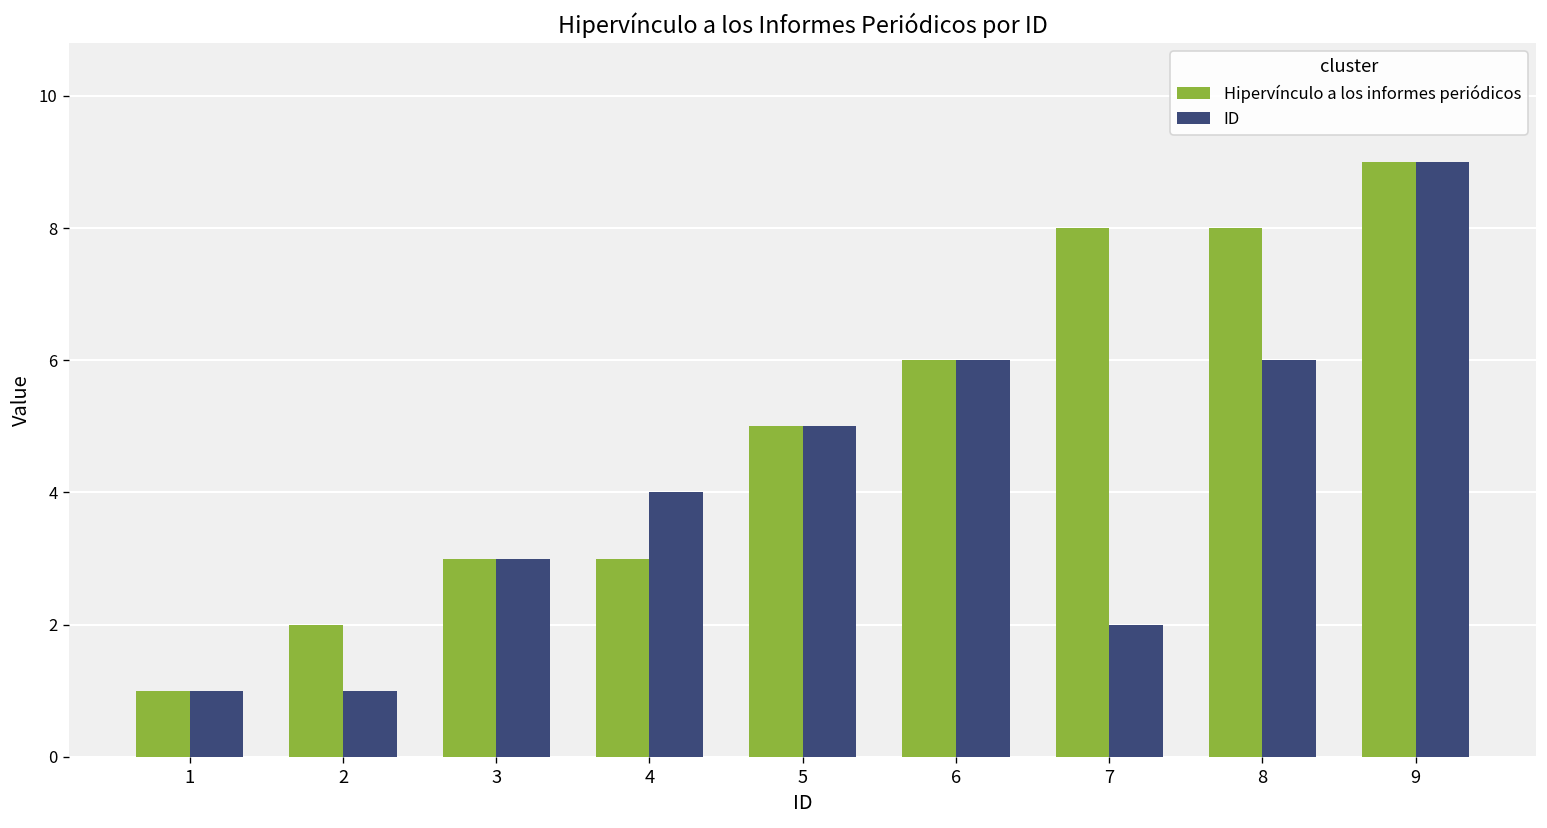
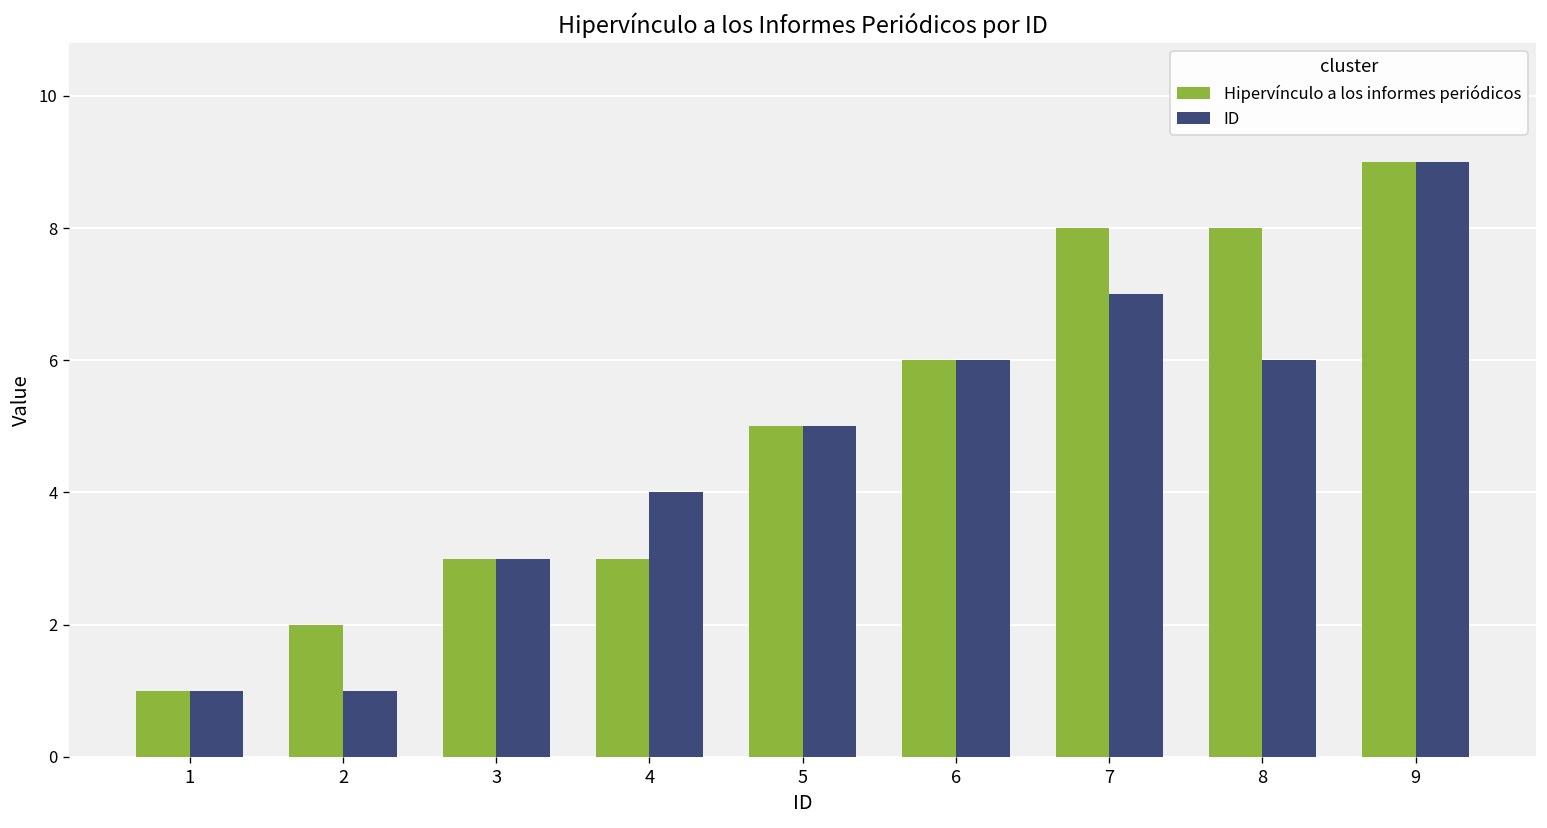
  {
    "Hipervínculo a los informes periódicos": {
      "1": 1,
      "2": 2,
      "3": 3,
      "4": 3,
      "5": 5,
      "6": 6,
      "7": 8,
      "8": 8,
      "9": 9
    },
    "ID": {
      "1": 1,
      "2": 1,
      "3": 3,
      "4": 4,
      "5": 5,
      "6": 6,
-     "7": 2,
+     "7": 7,
      "8": 6,
      "9": 9
    }
  }
